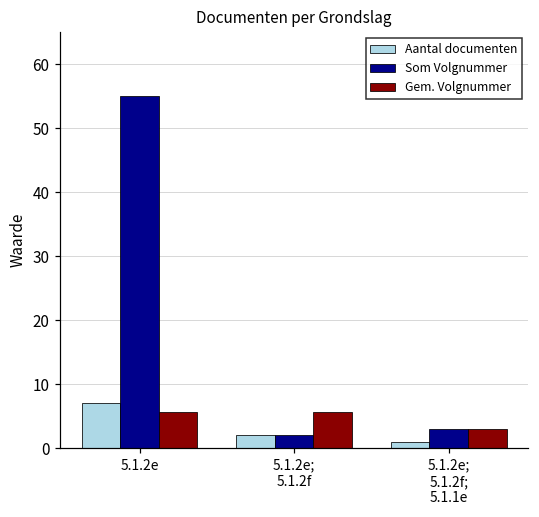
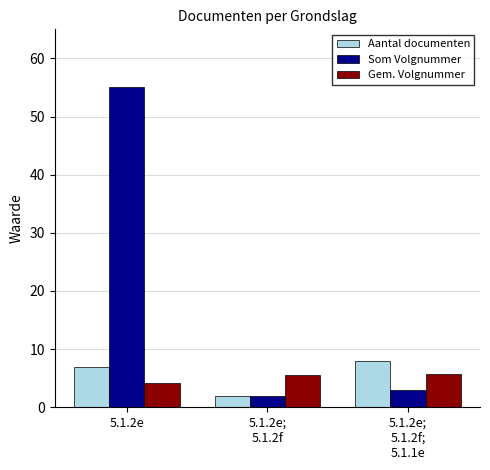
  {
    "Aantal documenten": {
      "5.1.2e": 7,
      "5.1.2e; 5.1.2f": 2,
-     "5.1.2e; 5.1.2f; 5.1.1e": 1
+     "5.1.2e; 5.1.2f; 5.1.1e": 8
    },
    "Som Volgnummer": {
      "5.1.2e": 55,
      "5.1.2e; 5.1.2f": 2,
      "5.1.2e; 5.1.2f; 5.1.1e": 3
    },
    "Gem. Volgnummer": {
-     "5.1.2e": 6,
+     "5.1.2e": 4,
      "5.1.2e; 5.1.2f": 6,
-     "5.1.2e; 5.1.2f; 5.1.1e": 3
+     "5.1.2e; 5.1.2f; 5.1.1e": 6
    }
  }
